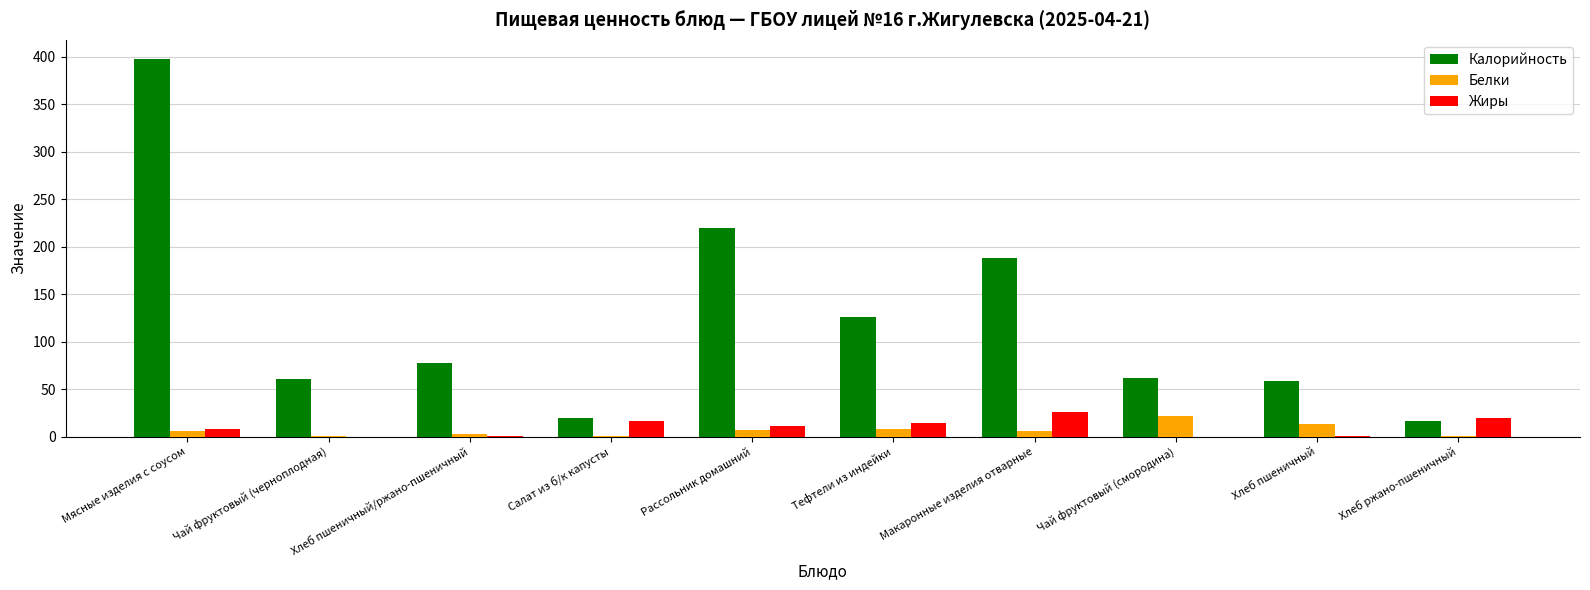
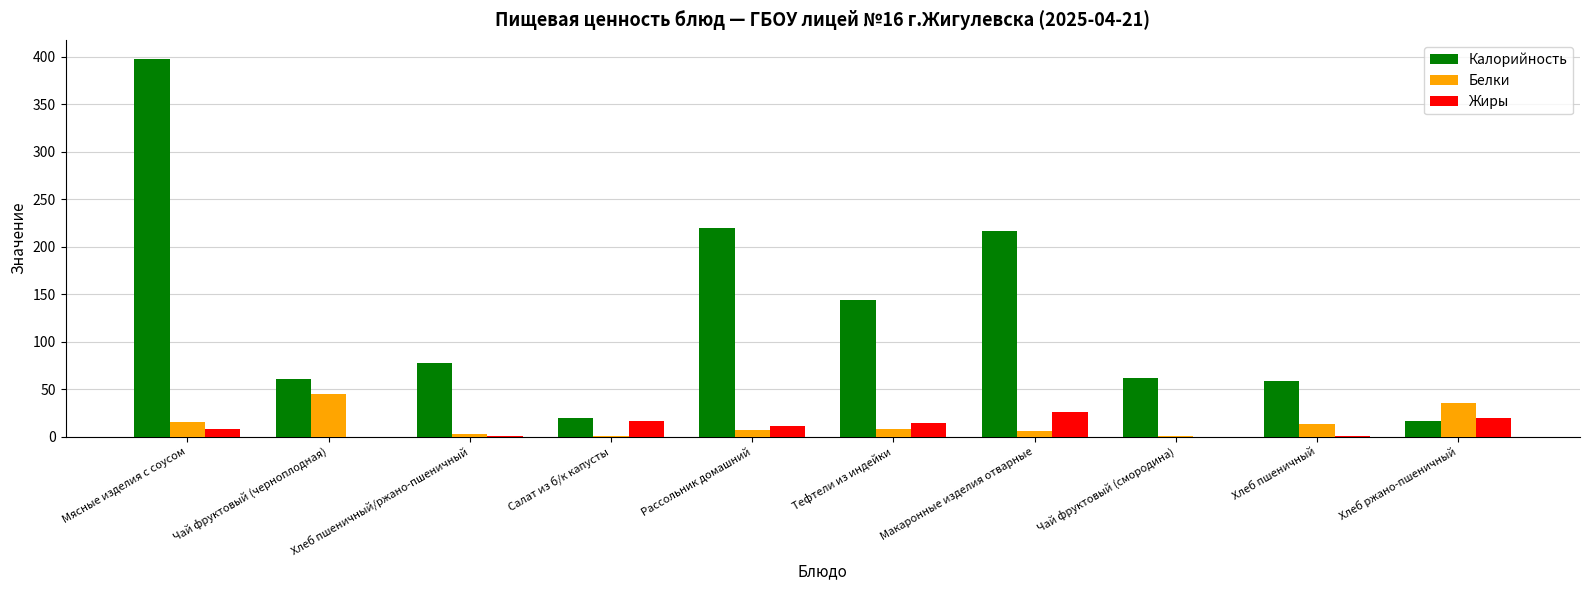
  {
    "Калорийность": {
      "Мясные изделия с соусом": 400,
      "Чай фруктовый (черноплодная)": 60,
      "Хлеб пшеничный/ржано-пшеничный": 80,
      "Салат из б/к капусты": 20,
      "Рассольник домашний": 220,
-     "Тефтели из индейки": 130,
-     "Макаронные изделия отварные": 190,
+     "Тефтели из индейки": 140,
+     "Макаронные изделия отварные": 220,
      "Чай фруктовый (смородина)": 60,
      "Хлеб пшеничный": 60,
      "Хлеб ржано-пшеничный": 20
    },
    "Белки": {
-     "Мясные изделия с соусом": 10,
-     "Чай фруктовый (черноплодная)": 0,
+     "Мясные изделия с соусом": 20,
+     "Чай фруктовый (черноплодная)": 50,
      "Рассольник домашний": 10,
      "Тефтели из индейки": 10,
      "Макаронные изделия отварные": 10,
-     "Чай фруктовый (смородина)": 20,
+     "Чай фруктовый (смородина)": 0,
      "Хлеб пшеничный": 10,
-     "Хлеб ржано-пшеничный": 0
+     "Хлеб ржано-пшеничный": 40
    },
    "Жиры": {
      "Мясные изделия с соусом": 10,
      "Салат из б/к капусты": 20,
      "Рассольник домашний": 10,
      "Тефтели из индейки": 10,
      "Макаронные изделия отварные": 30,
      "Хлеб ржано-пшеничный": 20
    }
  }
